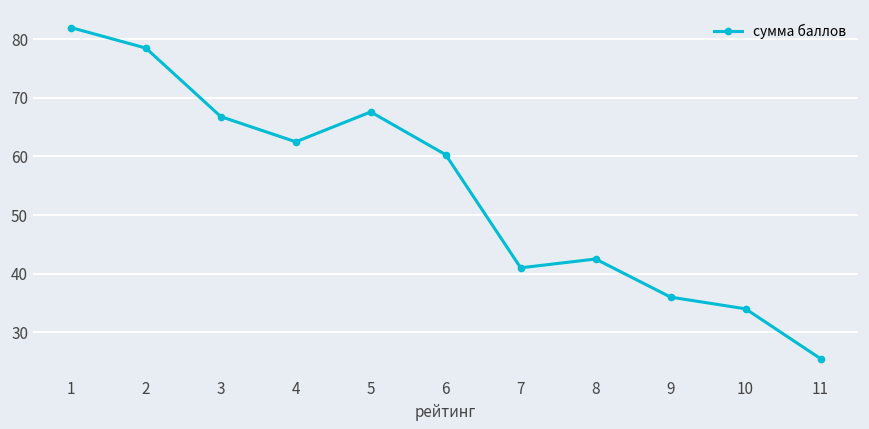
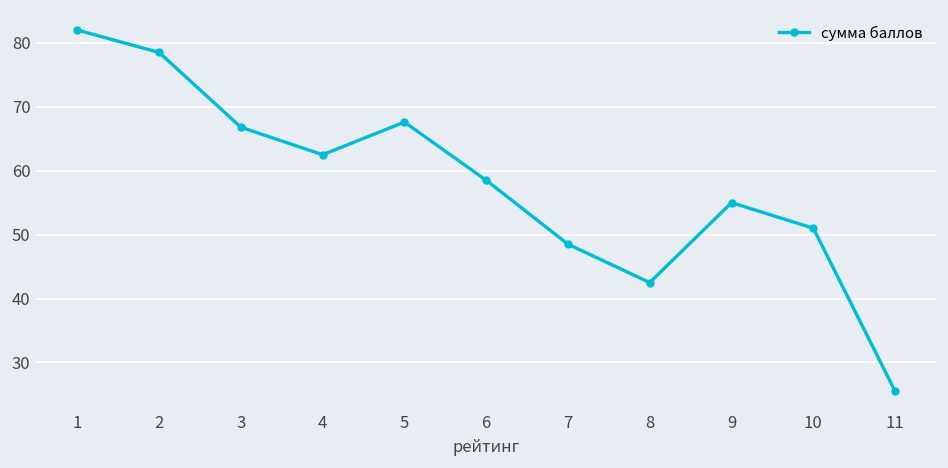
  {
    "1": 82,
    "2": 79,
    "3": 67,
    "4": 63,
    "5": 68,
-   "6": 60,
-   "7": 41,
+   "6": 59,
+   "7": 49,
    "8": 43,
-   "9": 36,
-   "10": 34,
+   "9": 55,
+   "10": 51,
    "11": 26
  }
